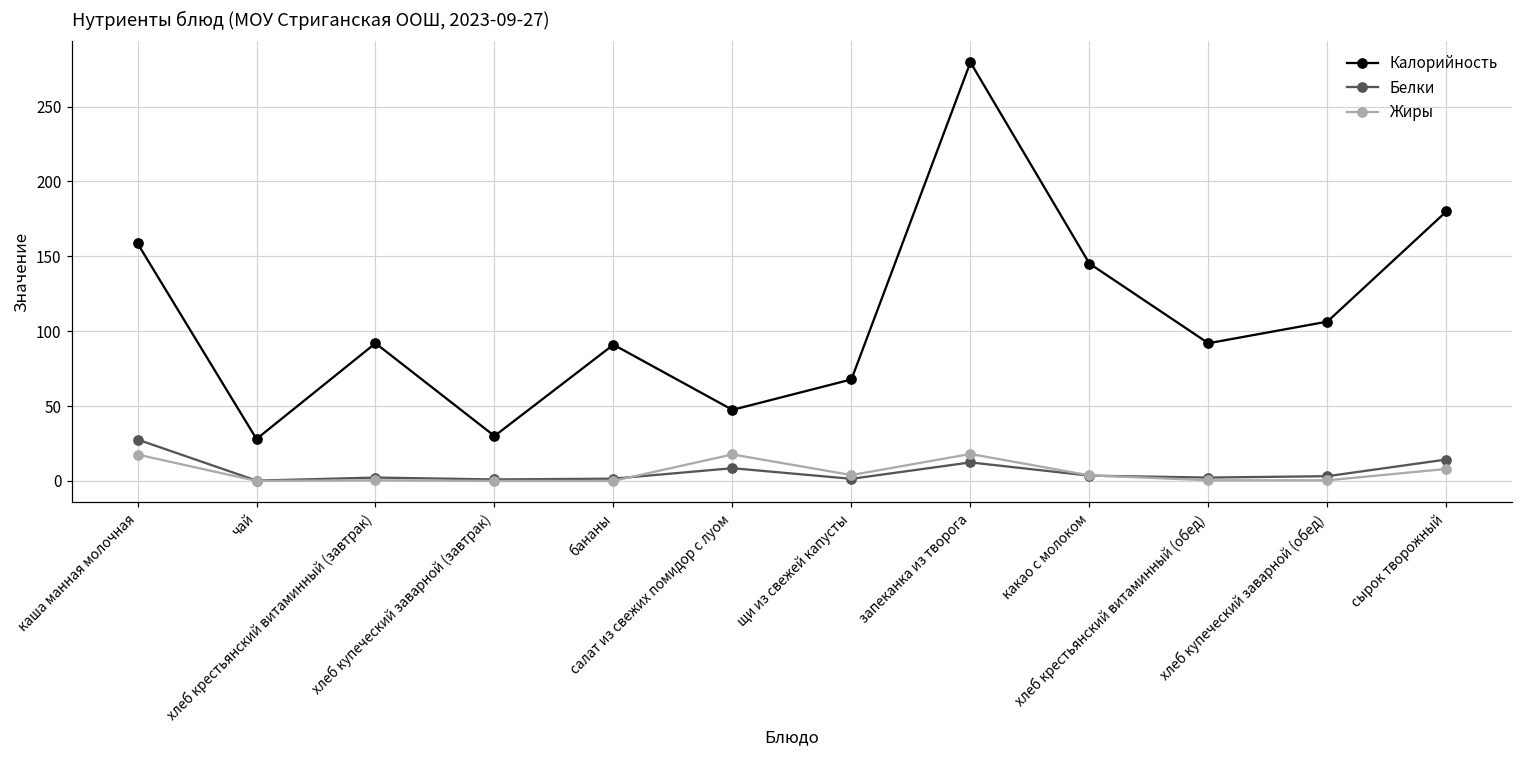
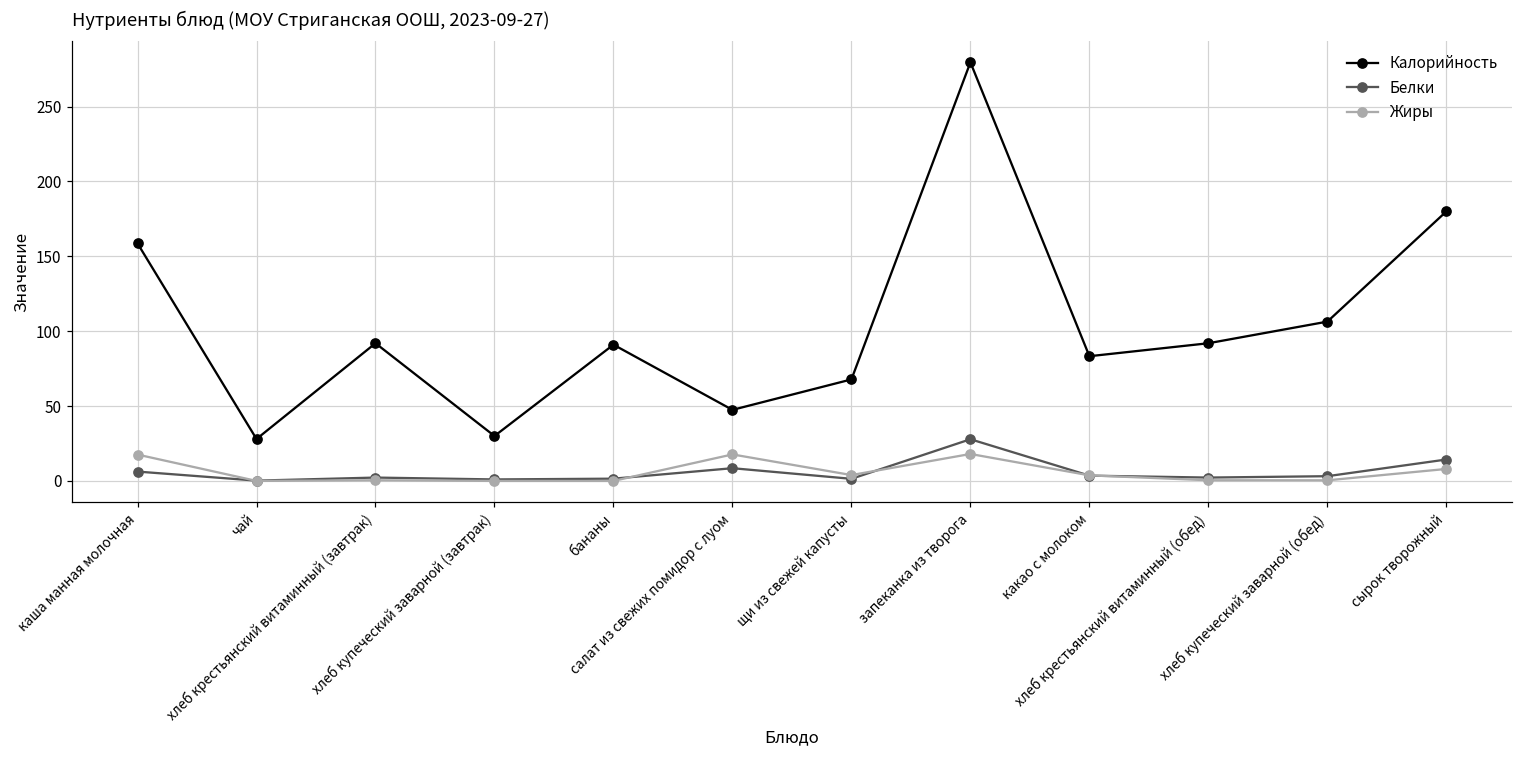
  {
    "Калорийность": {
      "каша манная молочная": 159,
      "чай": 28,
      "хлеб крестьянский витаминный (завтрак)": 92,
      "хлеб купеческий заварной (завтрак)": 30,
      "бананы": 91,
      "салат из свежих помидор с луом": 47,
      "щи из свежей капусты": 68,
      "запеканка из творога": 280,
-     "какао с молоком": 145,
+     "какао с молоком": 83,
      "хлеб крестьянский витаминный (обед)": 92,
      "хлеб купеческий заварной (обед)": 106,
      "сырок творожный": 180
    },
    "Белки": {
-     "каша манная молочная": 28,
+     "каша манная молочная": 6,
      "салат из свежих помидор с луом": 9,
      "щи из свежей капусты": 1,
-     "запеканка из творога": 12,
+     "запеканка из творога": 28,
      "хлеб купеческий заварной (обед)": 3,
      "сырок творожный": 14
    },
    "Жиры": {
      "каша манная молочная": 18,
      "салат из свежих помидор с луом": 18,
      "щи из свежей капусты": 4,
      "запеканка из творога": 18,
      "хлеб купеческий заварной (обед)": 0,
      "сырок творожный": 8
    }
  }
